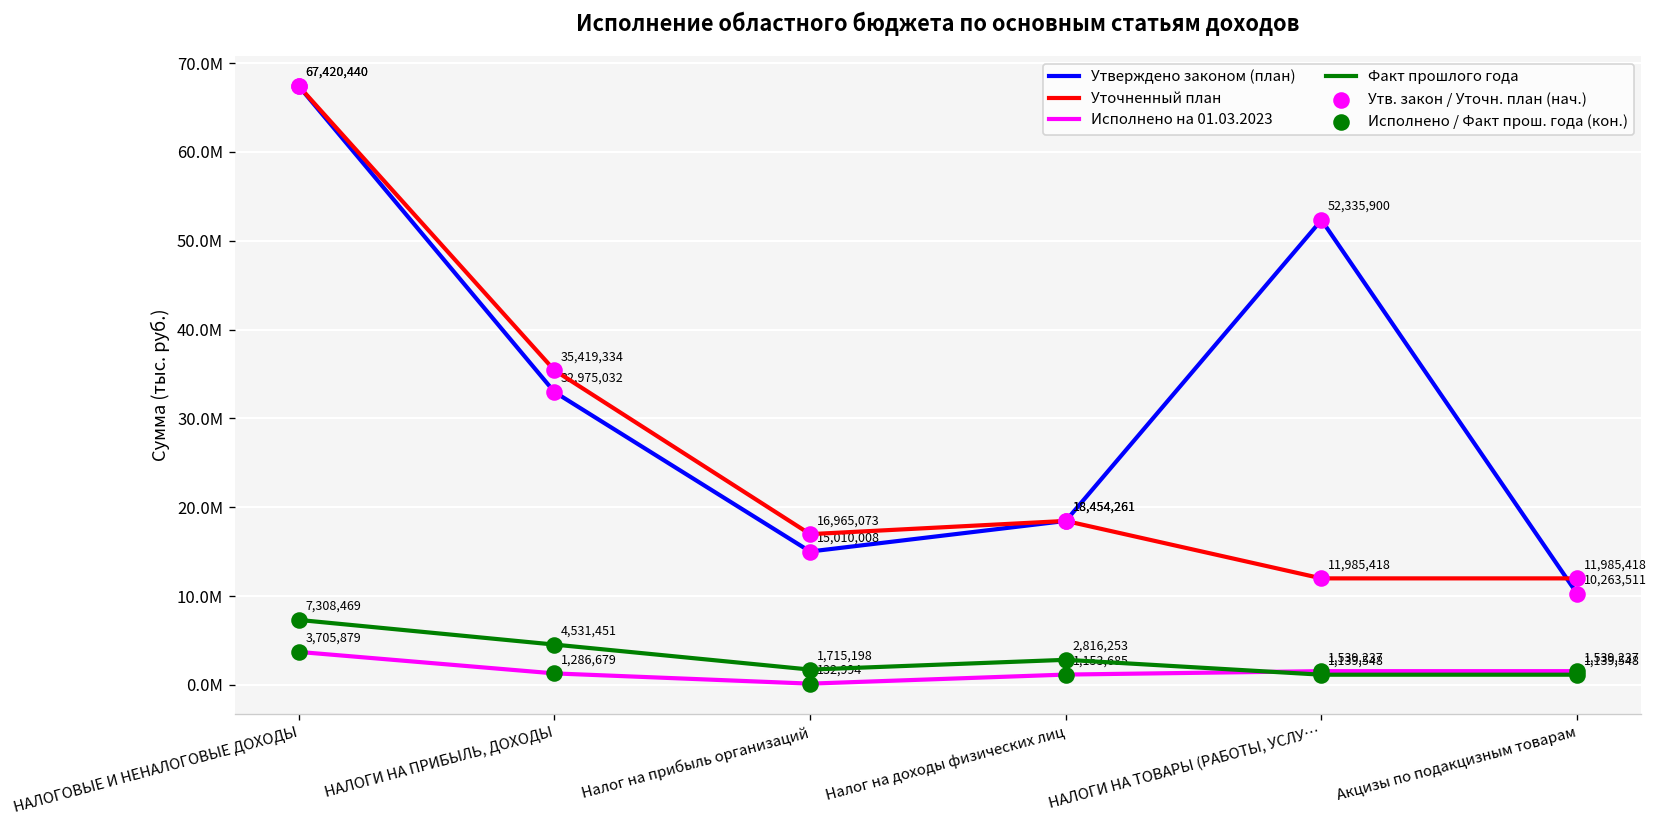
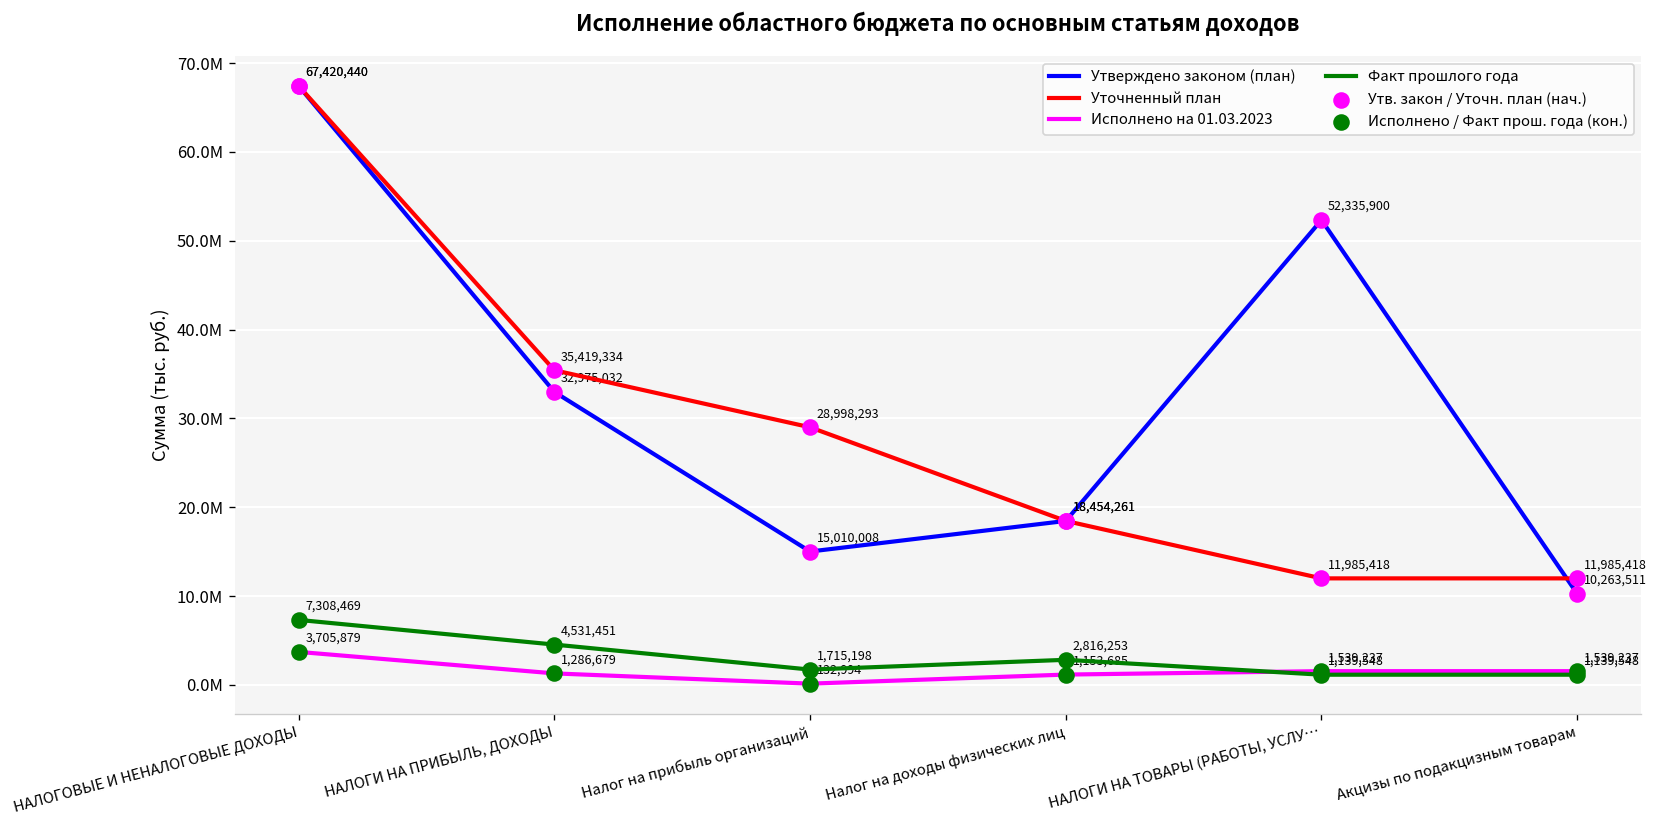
  {
    "Уточненный план": {
-     "Налог на прибыль организаций": "16,965,073"
+     "Налог на прибыль организаций": "28,998,293"
    }
  }
